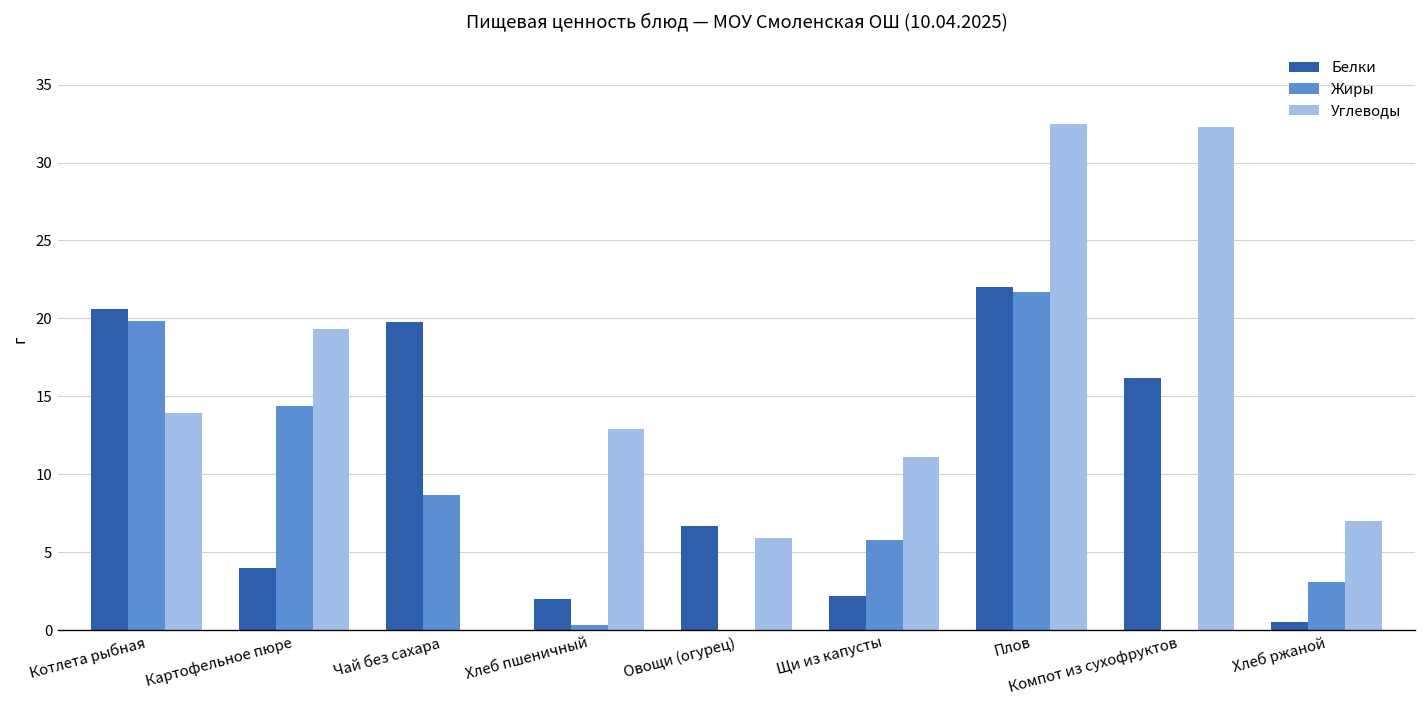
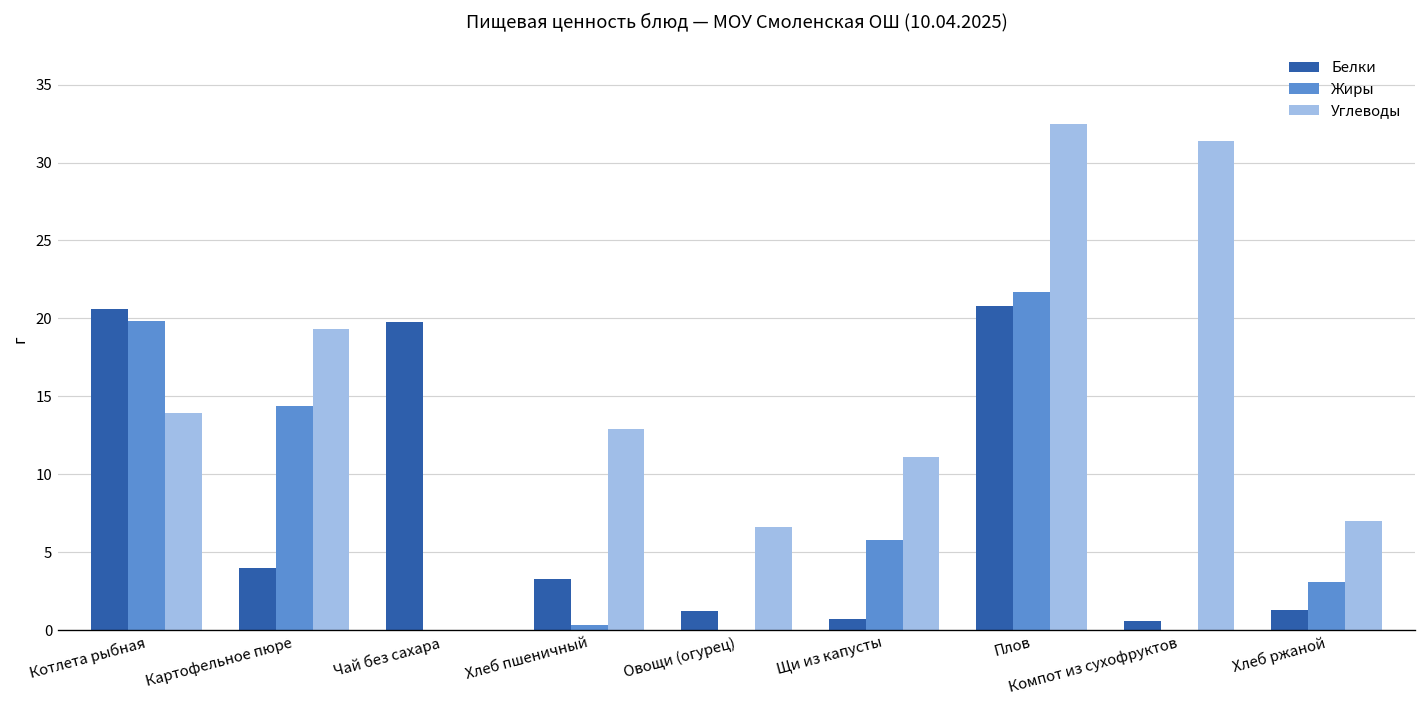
  {
    "Белки": {
      "Котлета рыбная": 20.6,
      "Картофельное пюре": 4.0,
      "Чай без сахара": 19.7,
-     "Хлеб пшеничный": 2.0,
-     "Овощи (огурец)": 6.7,
-     "Щи из капусты": 2.2,
-     "Плов": 22.0,
-     "Компот из сухофруктов": 16.2,
-     "Хлеб ржаной": 0.5
+     "Хлеб пшеничный": 3.3,
+     "Овощи (огурец)": 1.2,
+     "Щи из капусты": 0.7,
+     "Плов": 20.8,
+     "Компот из сухофруктов": 0.6,
+     "Хлеб ржаной": 1.3
    },
    "Жиры": {
      "Котлета рыбная": 19.8,
      "Картофельное пюре": 14.4,
-     "Чай без сахара": 8.7,
+     "Чай без сахара": 0.0,
      "Хлеб пшеничный": 0.3,
      "Овощи (огурец)": 0.0,
      "Щи из капусты": 5.8,
      "Плов": 21.7,
      "Компот из сухофруктов": 0.0,
      "Хлеб ржаной": 3.1
    },
    "Углеводы": {
      "Котлета рыбная": 13.9,
      "Картофельное пюре": 19.3,
      "Чай без сахара": 0.0,
      "Хлеб пшеничный": 12.9,
-     "Овощи (огурец)": 5.9,
+     "Овощи (огурец)": 6.6,
      "Щи из капусты": 11.1,
      "Плов": 32.5,
-     "Компот из сухофруктов": 32.3,
+     "Компот из сухофруктов": 31.4,
      "Хлеб ржаной": 7.0
    }
  }
